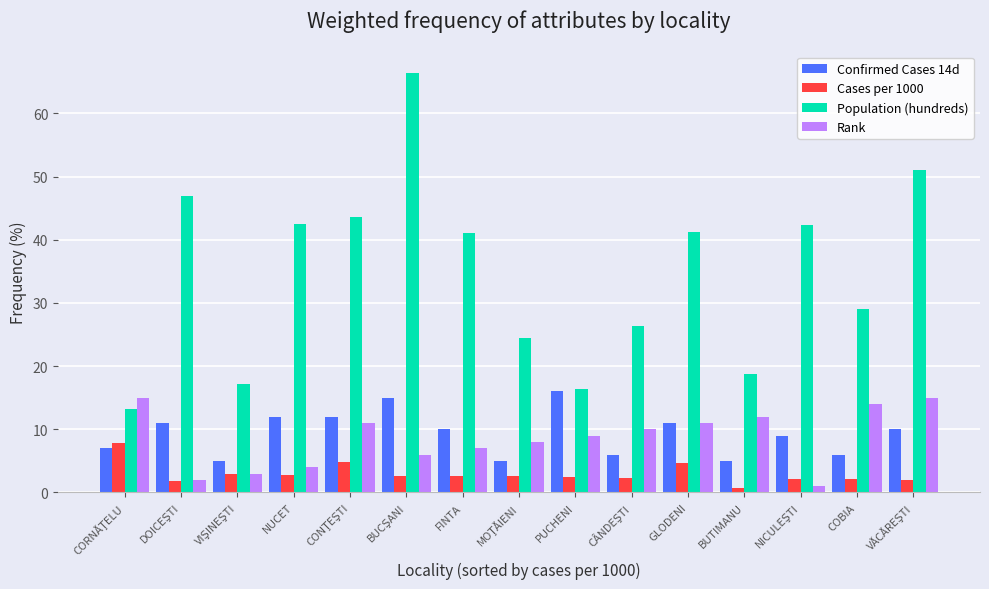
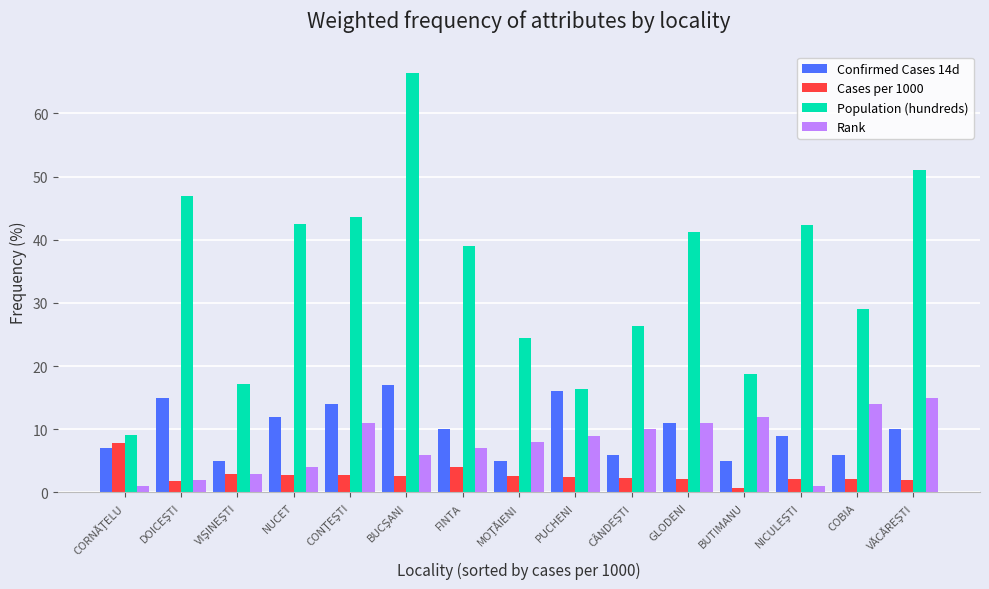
  {
    "Confirmed Cases 14d": {
      "CORNĂŢELU": 7,
-     "DOICEŞTI": 11,
+     "DOICEŞTI": 15,
      "VIŞINEŞTI": 5,
      "NUCET": 12,
-     "CONŢEŞTI": 12,
-     "BUCŞANI": 15,
+     "CONŢEŞTI": 14,
+     "BUCŞANI": 17,
      "FINTA": 10,
      "MOŢĂIENI": 5,
      "PUCHENI": 16,
      "CÂNDEŞTI": 6,
      "GLODENI": 11,
      "BUTIMANU": 5,
      "NICULEŞTI": 9,
      "COBIA": 6,
      "VĂCĂREŞTI": 10
    },
    "Cases per 1000": {
      "CORNĂŢELU": 8,
      "DOICEŞTI": 2,
      "VIŞINEŞTI": 3,
      "NUCET": 3,
-     "CONŢEŞTI": 5,
+     "CONŢEŞTI": 3,
      "BUCŞANI": 3,
-     "FINTA": 3,
+     "FINTA": 4,
      "MOŢĂIENI": 3,
      "PUCHENI": 2,
      "CÂNDEŞTI": 2,
-     "GLODENI": 5,
+     "GLODENI": 2,
      "BUTIMANU": 1,
      "NICULEŞTI": 2,
      "COBIA": 2,
      "VĂCĂREŞTI": 2
    },
    "Population (hundreds)": {
-     "CORNĂŢELU": 13,
+     "CORNĂŢELU": 9,
      "DOICEŞTI": 47,
      "VIŞINEŞTI": 17,
      "NUCET": 43,
      "CONŢEŞTI": 44,
      "BUCŞANI": 66,
-     "FINTA": 41,
+     "FINTA": 39,
      "MOŢĂIENI": 25,
      "PUCHENI": 16,
      "CÂNDEŞTI": 26,
      "GLODENI": 41,
      "BUTIMANU": 19,
      "NICULEŞTI": 42,
      "COBIA": 29,
      "VĂCĂREŞTI": 51
    },
    "Rank": {
-     "CORNĂŢELU": 15,
+     "CORNĂŢELU": 1,
      "DOICEŞTI": 2,
      "VIŞINEŞTI": 3,
      "NUCET": 4,
      "CONŢEŞTI": 11,
      "BUCŞANI": 6,
      "FINTA": 7,
      "MOŢĂIENI": 8,
      "PUCHENI": 9,
      "CÂNDEŞTI": 10,
      "GLODENI": 11,
      "BUTIMANU": 12,
      "NICULEŞTI": 1,
      "COBIA": 14,
      "VĂCĂREŞTI": 15
    }
  }
